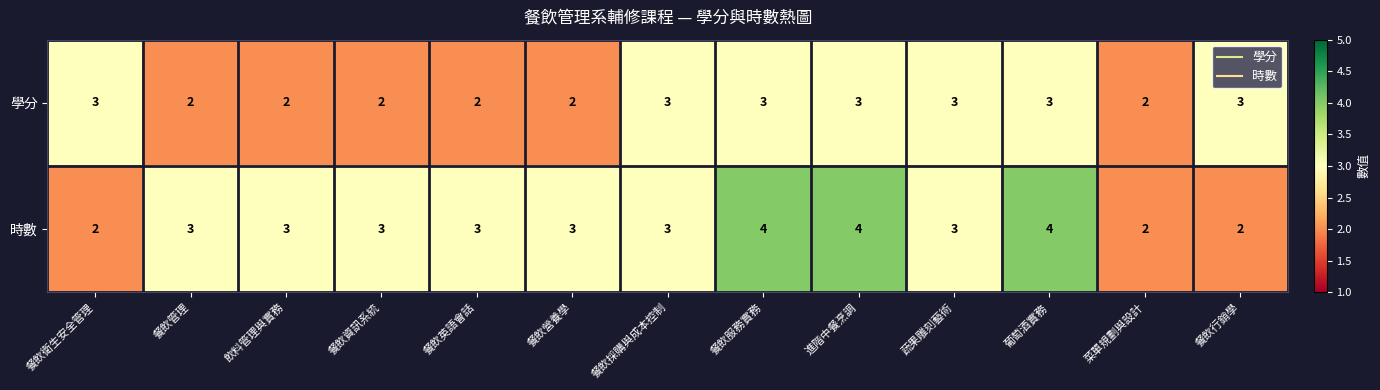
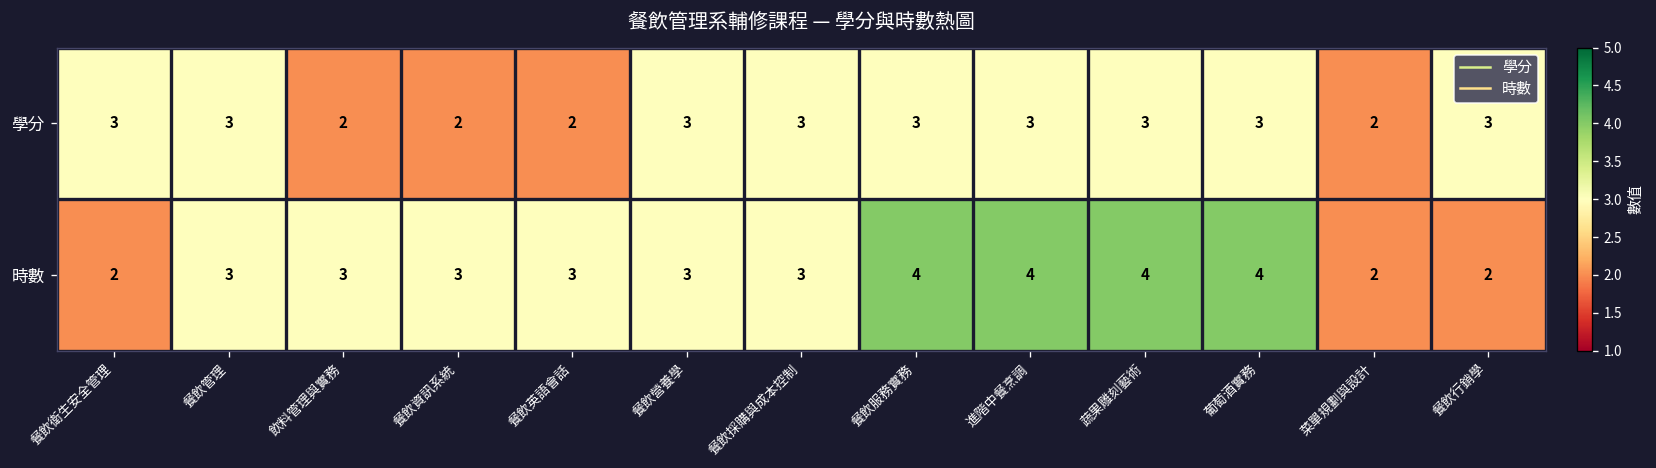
  {
    "學分": {
      "餐飲衛生安全管理": 3,
-     "餐飲管理": 2,
+     "餐飲管理": 3,
      "飲料管理與實務": 2,
      "餐飲資訊系統": 2,
      "餐飲英語會話": 2,
-     "餐飲營養學": 2,
+     "餐飲營養學": 3,
      "餐飲採購與成本控制": 3,
      "餐飲服務實務": 3,
      "進階中餐烹調": 3,
      "蔬果雕刻藝術": 3,
      "葡萄酒實務": 3,
      "菜單規劃與設計": 2,
      "餐飲行銷學": 3
    },
    "時數": {
      "餐飲衛生安全管理": 2,
      "餐飲管理": 3,
      "飲料管理與實務": 3,
      "餐飲資訊系統": 3,
      "餐飲英語會話": 3,
      "餐飲營養學": 3,
      "餐飲採購與成本控制": 3,
      "餐飲服務實務": 4,
      "進階中餐烹調": 4,
-     "蔬果雕刻藝術": 3,
+     "蔬果雕刻藝術": 4,
      "葡萄酒實務": 4,
      "菜單規劃與設計": 2,
      "餐飲行銷學": 2
    }
  }
